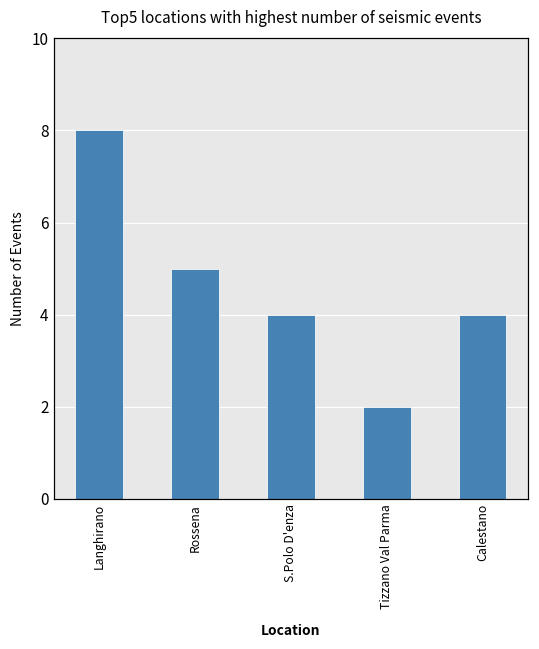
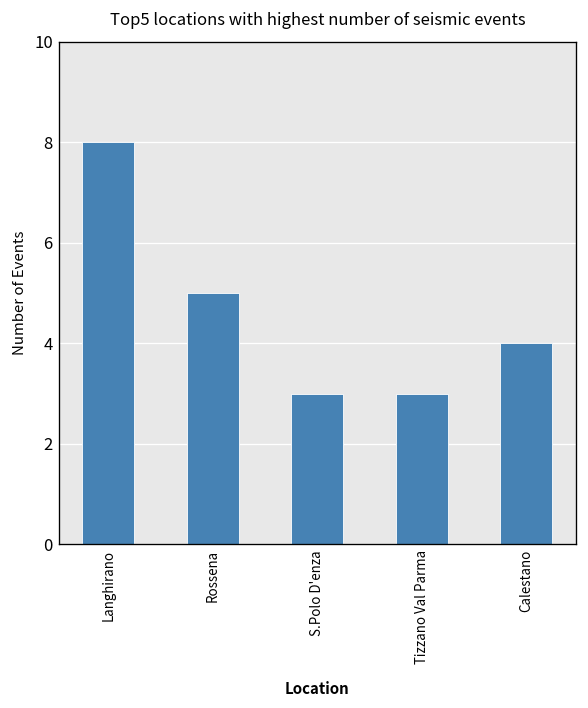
  {
    "Langhirano": 8,
    "Rossena": 5,
-   "S.Polo D'enza": 4,
-   "Tizzano Val Parma": 2,
+   "S.Polo D'enza": 3,
+   "Tizzano Val Parma": 3,
    "Calestano": 4
  }
